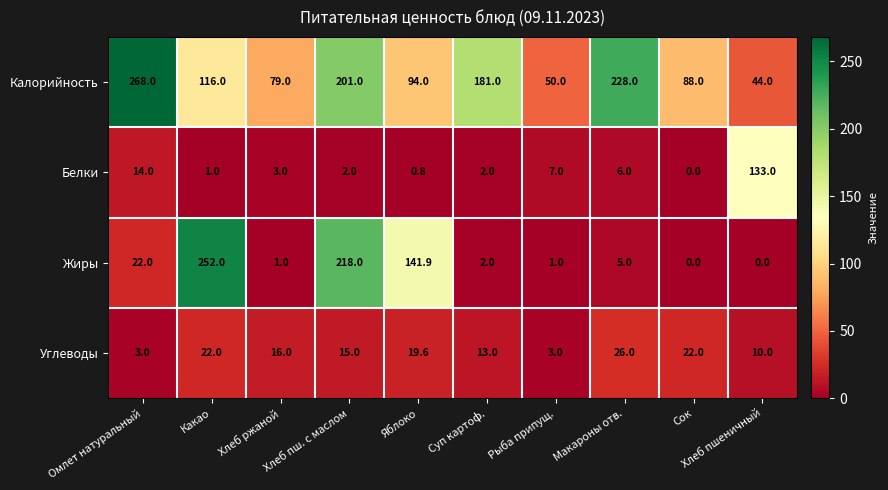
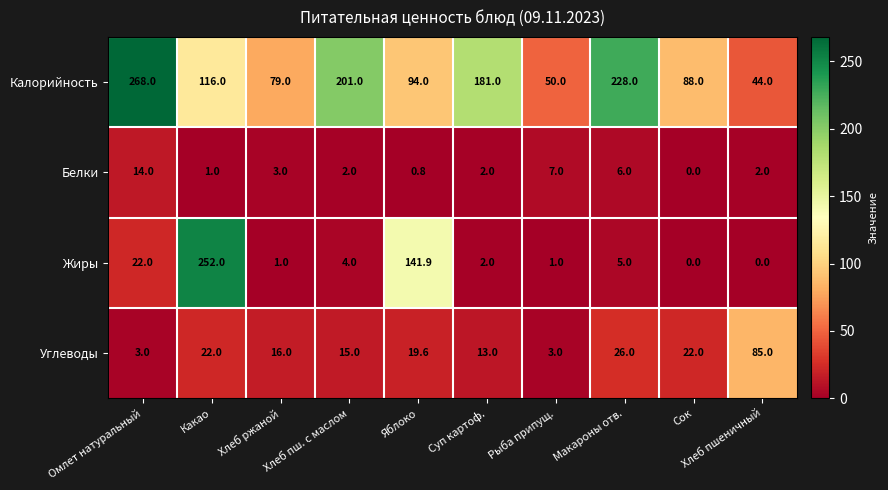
  {
    "Калорийность": {
      "Омлет натуральный": 268.0,
      "Какао": 116.0,
      "Хлеб ржаной": 79.0,
      "Хлеб пш. с маслом": 201.0,
      "Яблоко": 94.0,
      "Суп картоф.": 181.0,
      "Рыба припущ.": 50.0,
      "Макароны отв.": 228.0,
      "Сок": 88.0,
      "Хлеб пшеничный": 44.0
    },
    "Белки": {
      "Омлет натуральный": 14.0,
      "Какао": 1.0,
      "Хлеб ржаной": 3.0,
      "Хлеб пш. с маслом": 2.0,
      "Яблоко": 0.8,
      "Суп картоф.": 2.0,
      "Рыба припущ.": 7.0,
      "Макароны отв.": 6.0,
      "Сок": 0.0,
-     "Хлеб пшеничный": 133.0
+     "Хлеб пшеничный": 2.0
    },
    "Жиры": {
      "Омлет натуральный": 22.0,
      "Какао": 252.0,
      "Хлеб ржаной": 1.0,
-     "Хлеб пш. с маслом": 218.0,
+     "Хлеб пш. с маслом": 4.0,
      "Яблоко": 141.9,
      "Суп картоф.": 2.0,
      "Рыба припущ.": 1.0,
      "Макароны отв.": 5.0,
      "Сок": 0.0,
      "Хлеб пшеничный": 0.0
    },
    "Углеводы": {
      "Омлет натуральный": 3.0,
      "Какао": 22.0,
      "Хлеб ржаной": 16.0,
      "Хлеб пш. с маслом": 15.0,
      "Яблоко": 19.6,
      "Суп картоф.": 13.0,
      "Рыба припущ.": 3.0,
      "Макароны отв.": 26.0,
      "Сок": 22.0,
-     "Хлеб пшеничный": 10.0
+     "Хлеб пшеничный": 85.0
    }
  }
